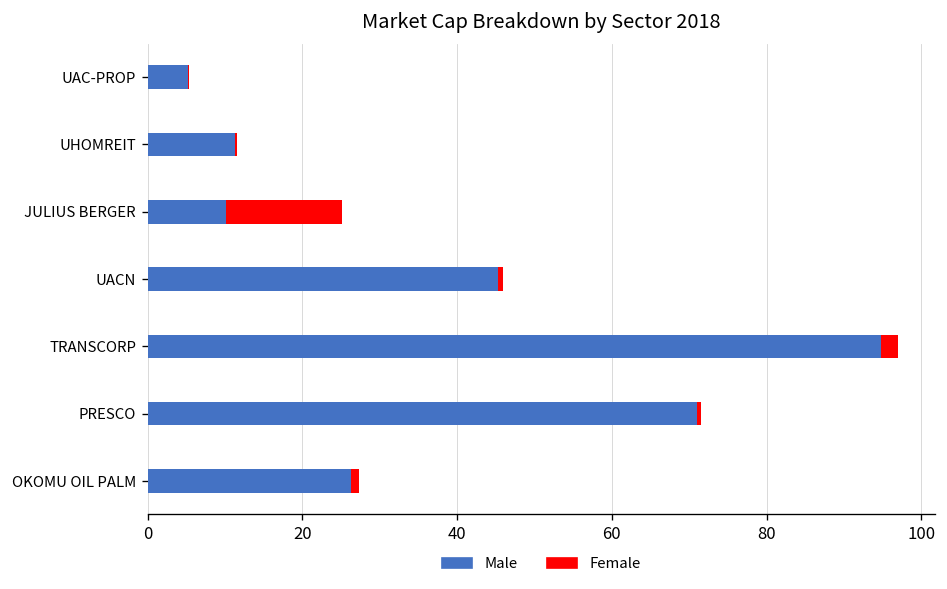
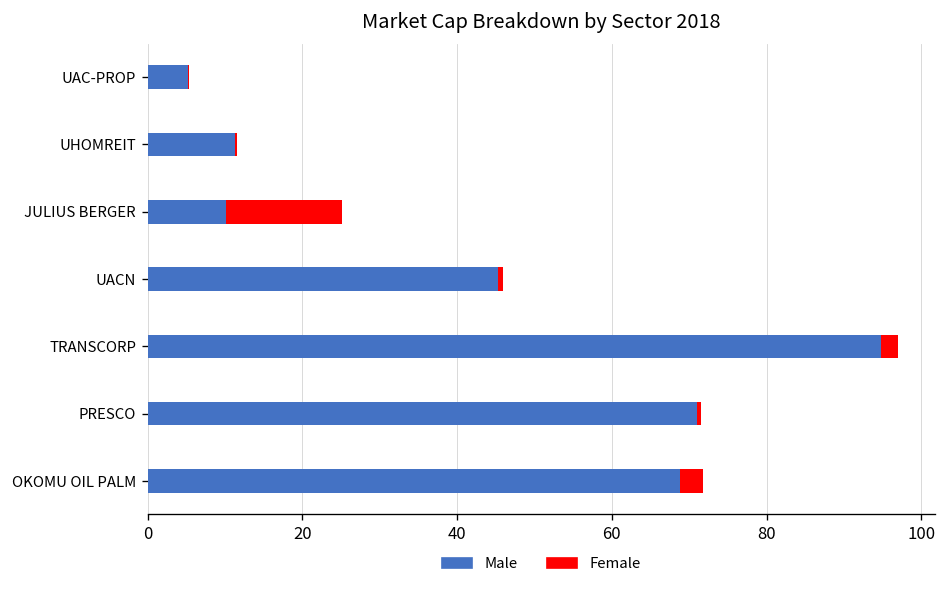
  {
    "Male": {
      "UAC-PROP": 5,
      "UHOMREIT": 11,
      "JULIUS BERGER": 10,
      "UACN": 45,
      "TRANSCORP": 95,
      "PRESCO": 71,
-     "OKOMU OIL PALM": 26
+     "OKOMU OIL PALM": 69
    },
    "Female": {
      "JULIUS BERGER": 15,
      "UACN": 1,
      "TRANSCORP": 2,
      "PRESCO": 1,
-     "OKOMU OIL PALM": 1
+     "OKOMU OIL PALM": 3
    }
  }
